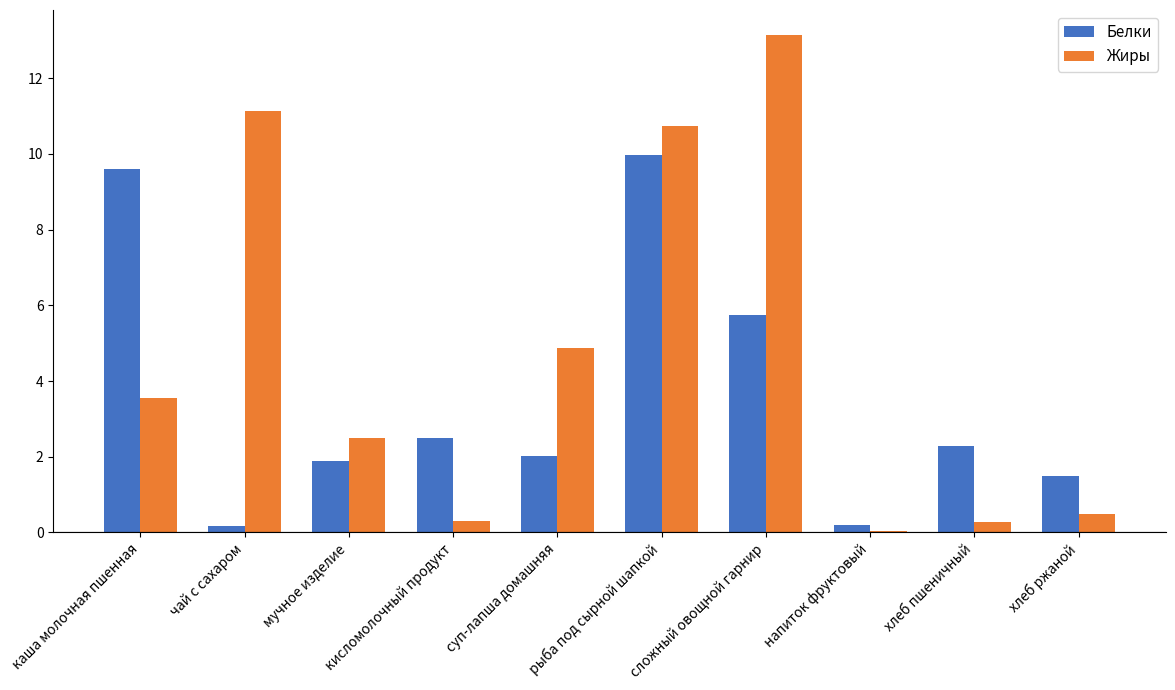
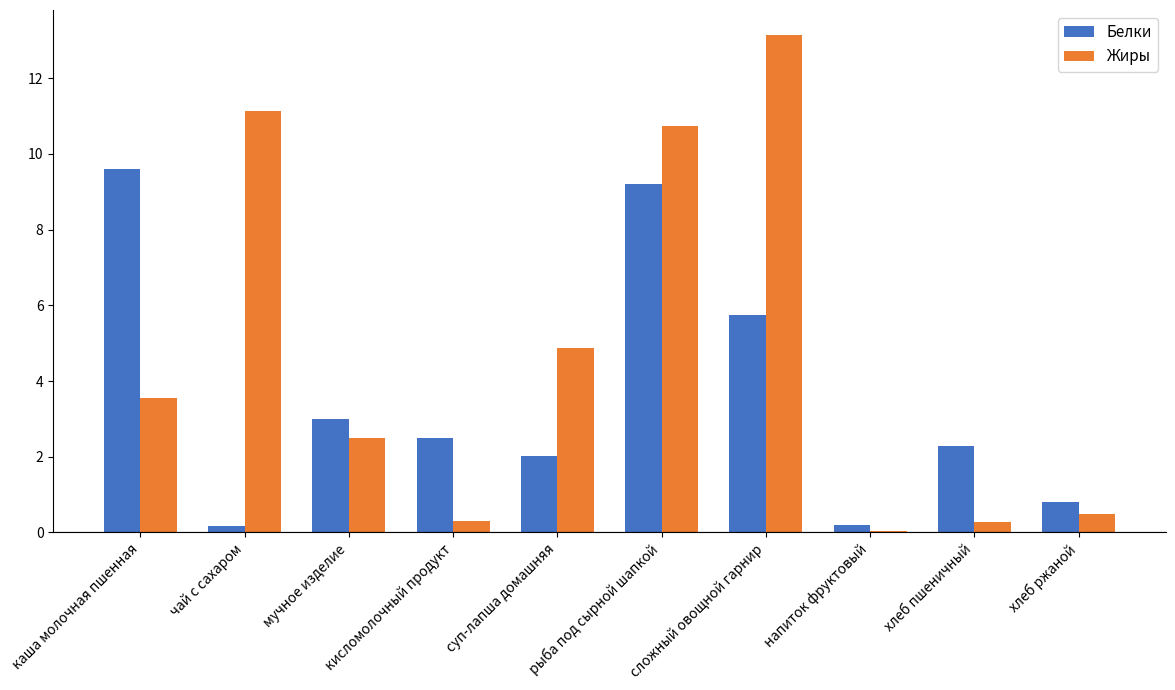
  {
    "Белки": {
      "каша молочная пшенная": 9.6,
      "чай с сахаром": 0.2,
-     "мучное изделие": 1.9,
+     "мучное изделие": 3.0,
      "кисломолочный продукт": 2.5,
      "суп-лапша домашняя": 2.0,
-     "рыба под сырной шапкой": 10.0,
+     "рыба под сырной шапкой": 9.2,
      "сложный овощной гарнир": 5.8,
      "напиток фруктовый": 0.2,
      "хлеб пшеничный": 2.3,
-     "хлеб ржаной": 1.5
+     "хлеб ржаной": 0.8
    },
    "Жиры": {
      "каша молочная пшенная": 3.6,
      "чай с сахаром": 11.1,
      "мучное изделие": 2.5,
      "кисломолочный продукт": 0.3,
      "суп-лапша домашняя": 4.9,
      "рыба под сырной шапкой": 10.7,
      "сложный овощной гарнир": 13.1,
      "хлеб пшеничный": 0.3,
      "хлеб ржаной": 0.5
    }
  }
